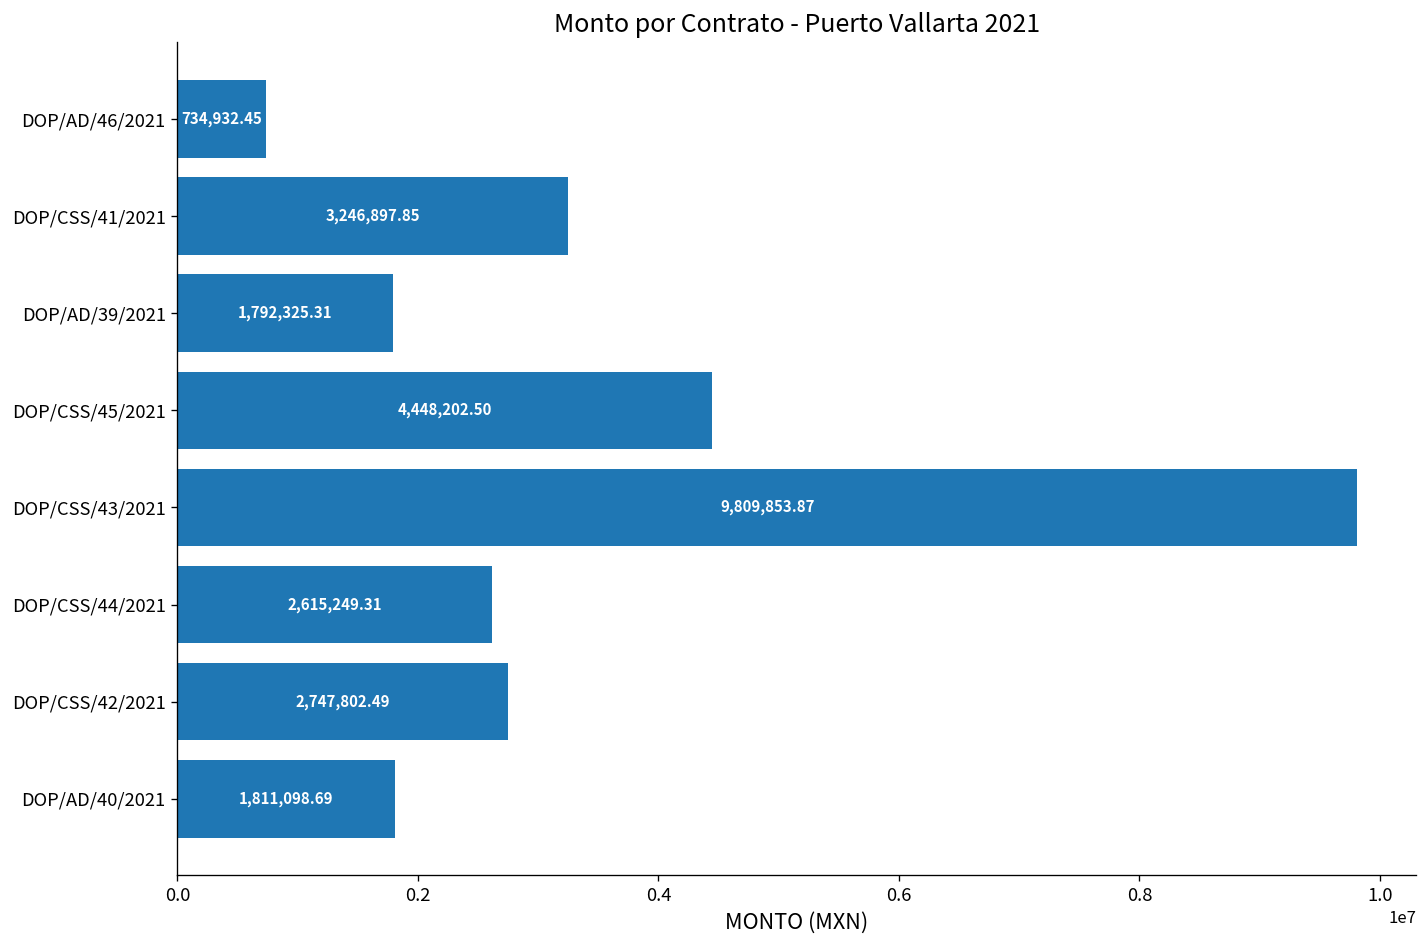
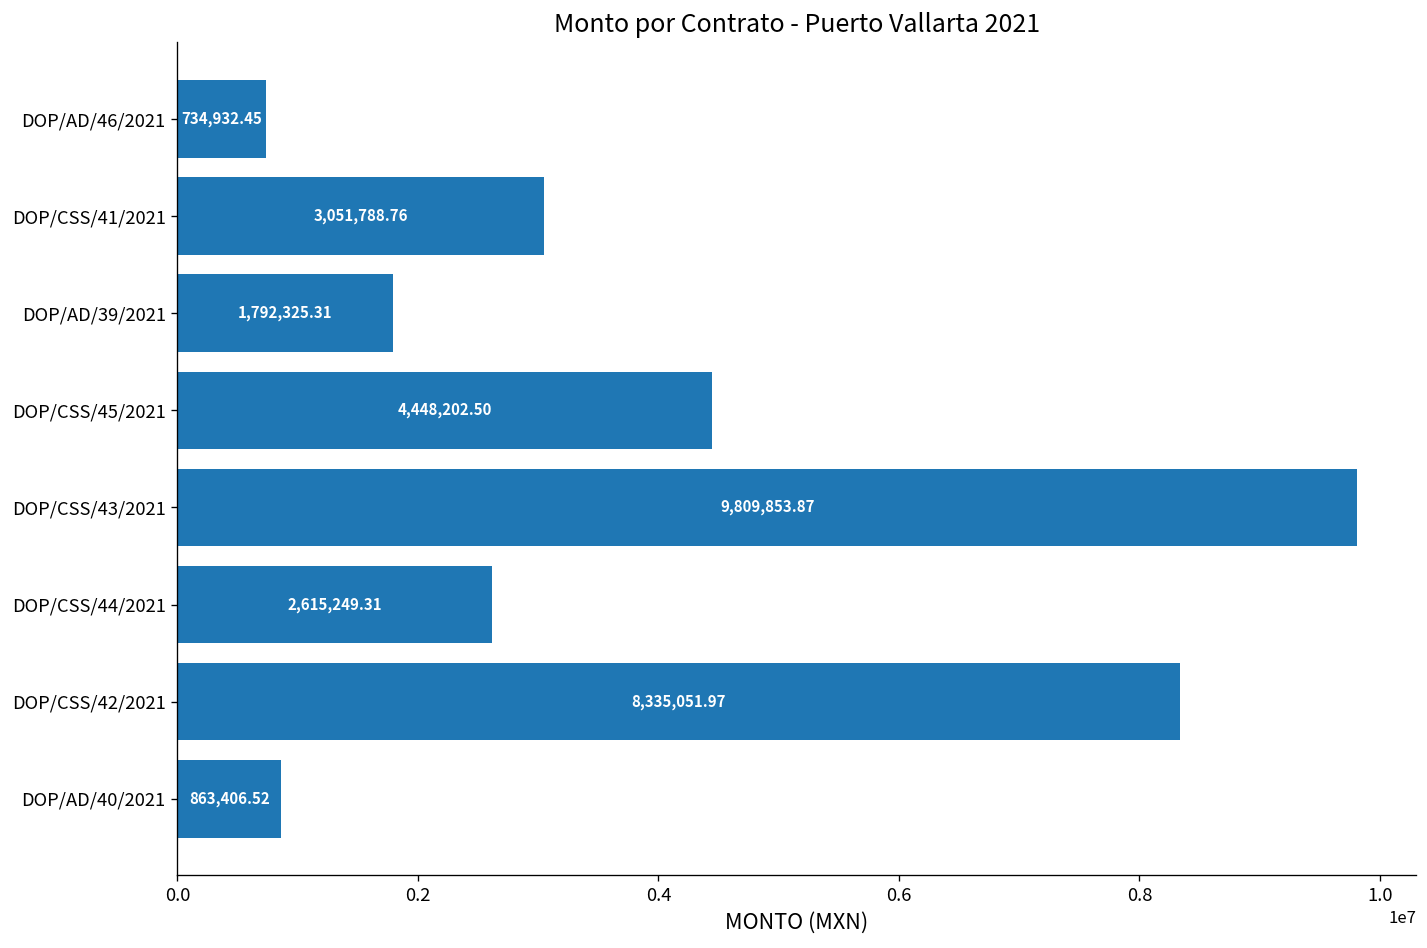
  {
    "DOP/AD/46/2021": "734,932.45",
-   "DOP/CSS/41/2021": "3,246,897.85",
+   "DOP/CSS/41/2021": "3,051,788.76",
    "DOP/AD/39/2021": "1,792,325.31",
    "DOP/CSS/45/2021": "4,448,202.50",
    "DOP/CSS/43/2021": "9,809,853.87",
    "DOP/CSS/44/2021": "2,615,249.31",
-   "DOP/CSS/42/2021": "2,747,802.49",
-   "DOP/AD/40/2021": "1,811,098.69"
+   "DOP/CSS/42/2021": "8,335,051.97",
+   "DOP/AD/40/2021": "863,406.52"
  }
